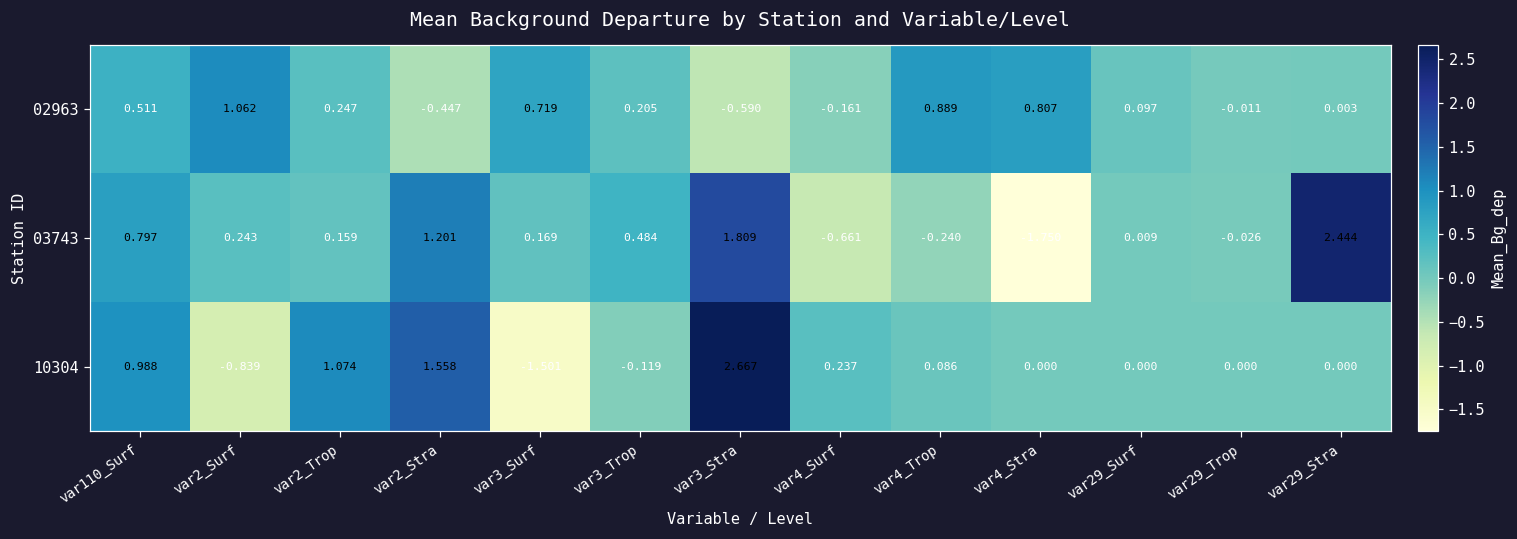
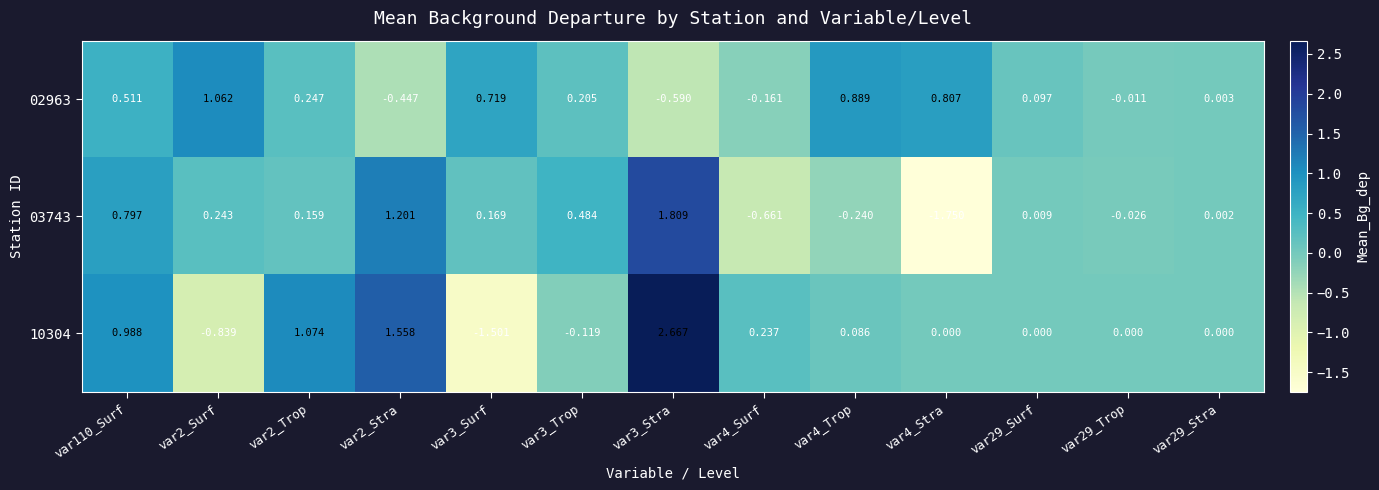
  {
    "02963": {
      "var110_Surf": 0.511,
      "var2_Surf": 1.062,
      "var2_Trop": 0.247,
      "var2_Stra": -0.447,
      "var3_Surf": 0.719,
      "var3_Trop": 0.205,
      "var3_Stra": -0.590,
      "var4_Surf": -0.161,
      "var4_Trop": 0.889,
      "var4_Stra": 0.807,
      "var29_Surf": 0.097,
      "var29_Trop": -0.011,
      "var29_Stra": 0.003
    },
    "03743": {
      "var110_Surf": 0.797,
      "var2_Surf": 0.243,
      "var2_Trop": 0.159,
      "var2_Stra": 1.201,
      "var3_Surf": 0.169,
      "var3_Trop": 0.484,
      "var3_Stra": 1.809,
      "var4_Surf": -0.661,
      "var4_Trop": -0.240,
      "var29_Surf": 0.009,
      "var29_Trop": -0.026,
-     "var29_Stra": 2.444
+     "var29_Stra": 0.002
    },
    "10304": {
      "var110_Surf": 0.988,
      "var2_Surf": -0.839,
      "var2_Trop": 1.074,
      "var2_Stra": 1.558,
      "var3_Surf": -1.501,
      "var3_Trop": -0.119,
      "var3_Stra": 2.667,
      "var4_Surf": 0.237,
      "var4_Trop": 0.086,
      "var4_Stra": 0.000,
      "var29_Surf": 0.000,
      "var29_Trop": 0.000,
      "var29_Stra": 0.000
    }
  }
